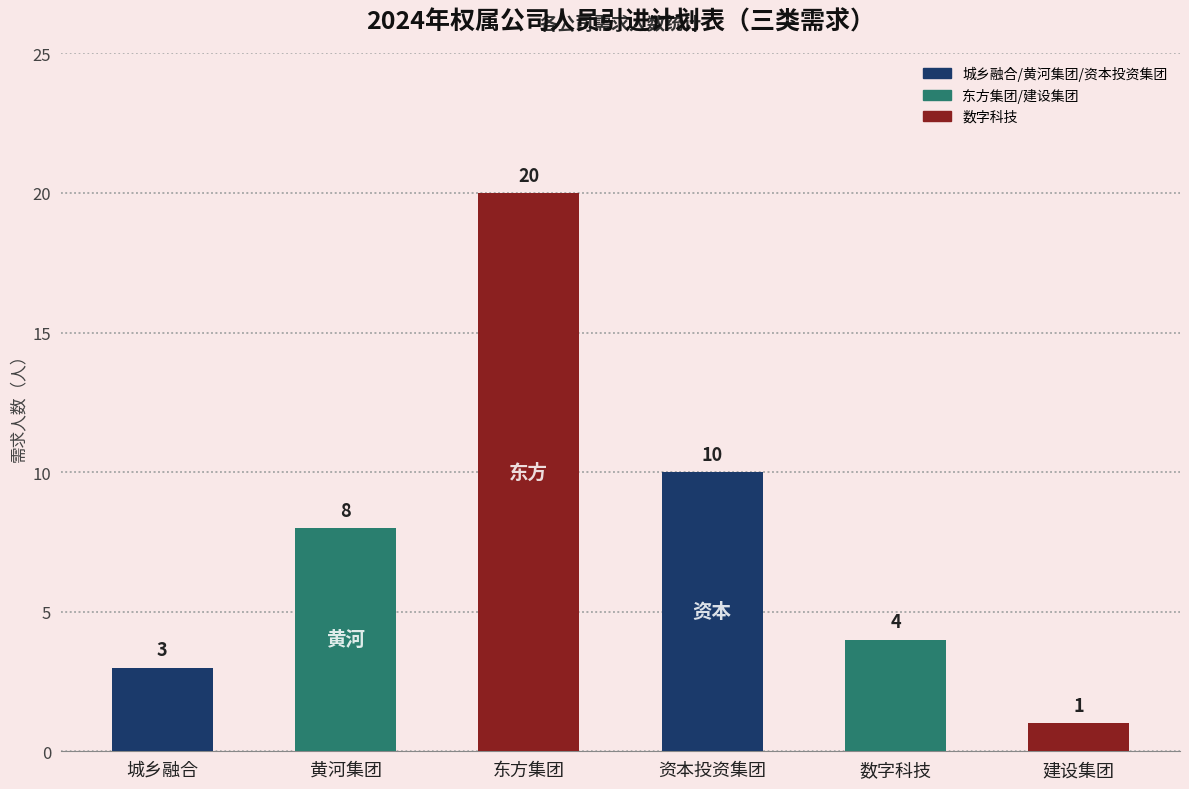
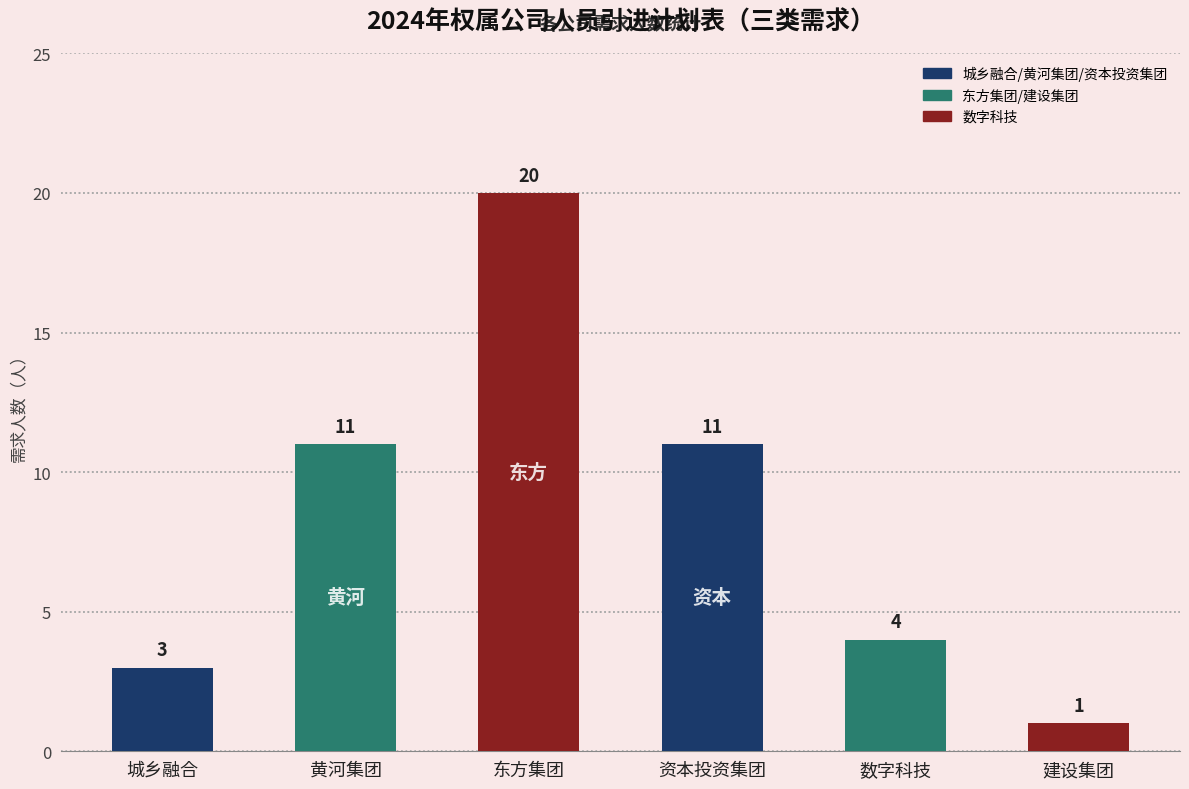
  {
    "城乡融合": 3,
-   "黄河集团": 8,
+   "黄河集团": 11,
    "东方集团": 20,
-   "资本投资集团": 10,
+   "资本投资集团": 11,
    "数字科技": 4,
    "建设集团": 1
  }
